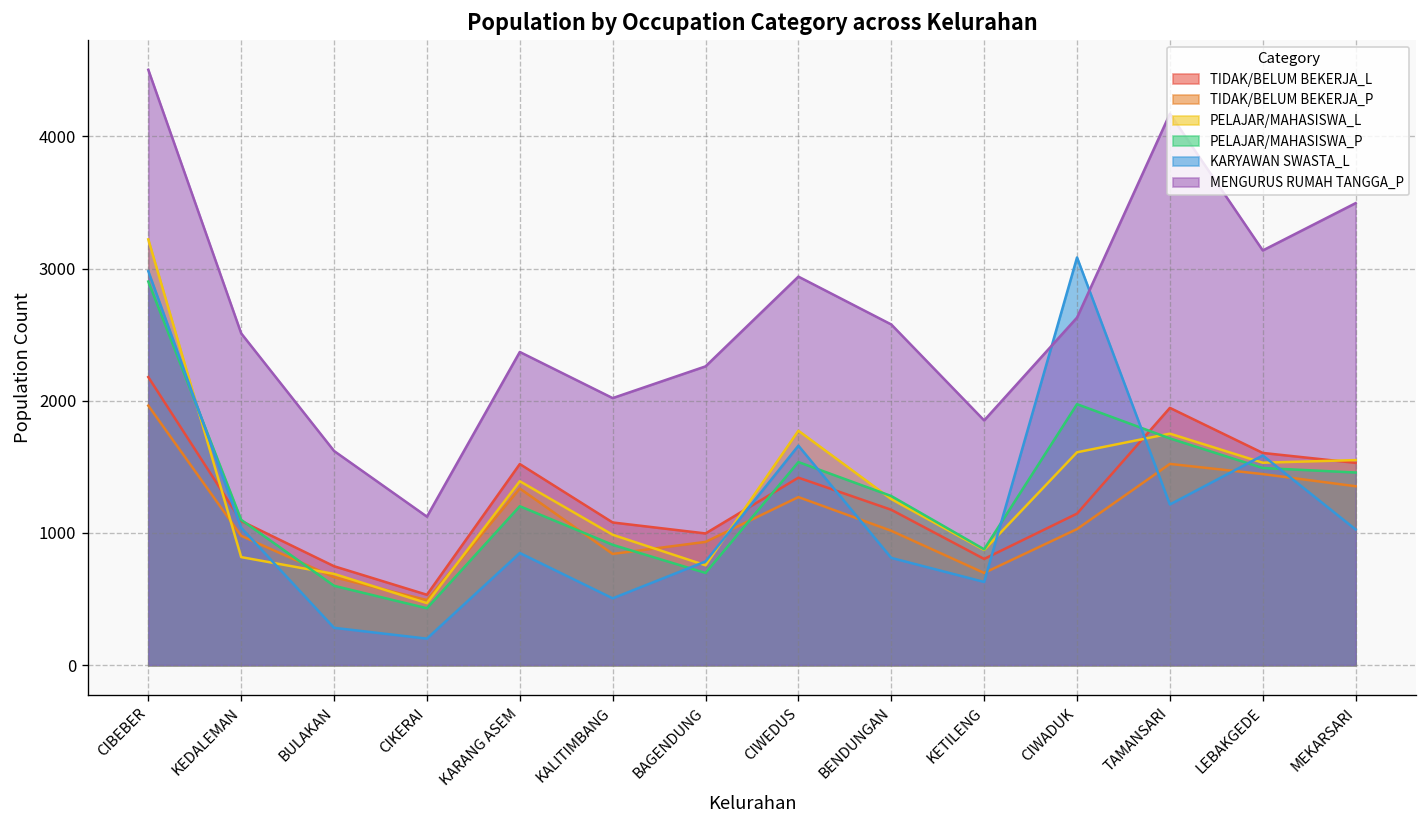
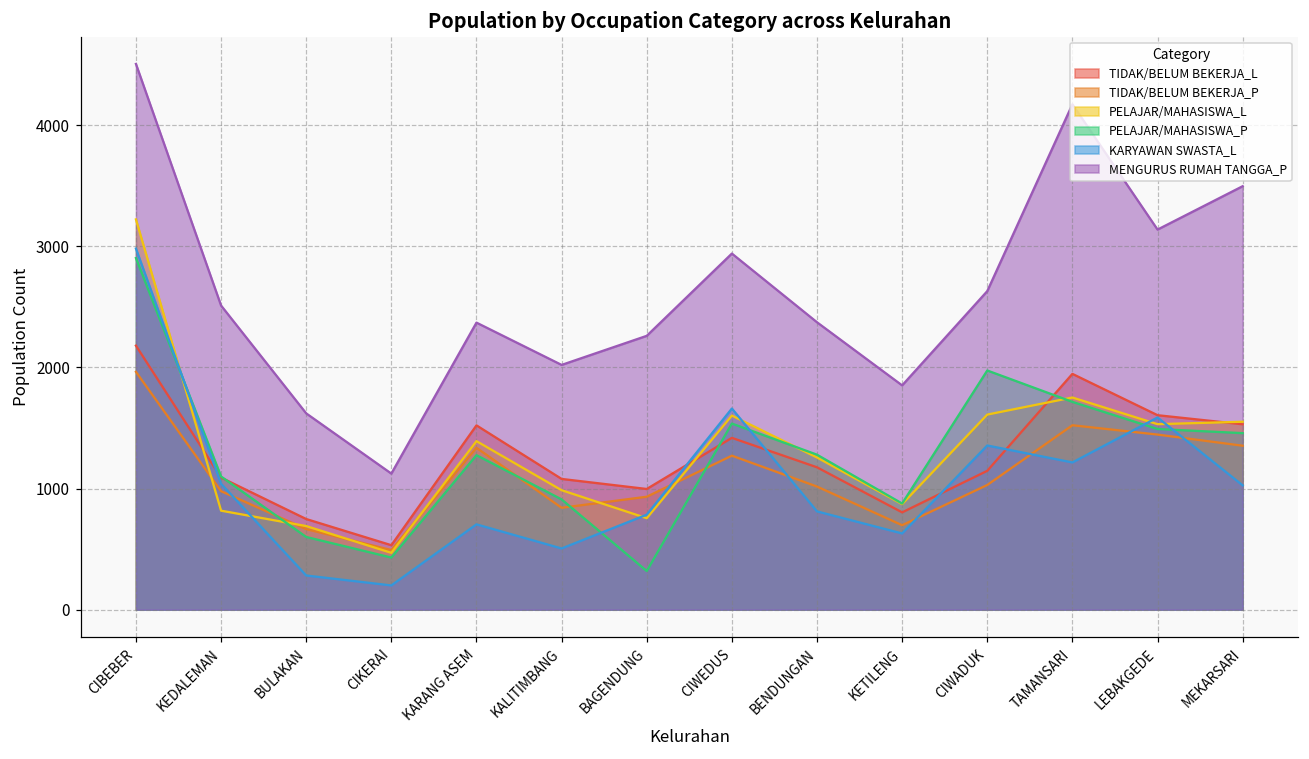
  {
    "PELAJAR/MAHASISWA_L": {
      "CIBEBER": 3220,
      "KEDALEMAN": 820,
      "BULAKAN": 690,
      "CIKERAI": 470,
      "KARANG ASEM": 1390,
      "KALITIMBANG": 990,
      "BAGENDUNG": 760,
-     "CIWEDUS": 1770,
+     "CIWEDUS": 1600,
      "CIWADUK": 1610,
      "TAMANSARI": 1750,
      "LEBAKGEDE": 1530
    },
    "PELAJAR/MAHASISWA_P": {
      "CIBEBER": 2900,
      "BULAKAN": 600,
      "CIKERAI": 430,
-     "KARANG ASEM": 1200,
+     "KARANG ASEM": 1280,
      "KALITIMBANG": 910,
-     "BAGENDUNG": 700,
+     "BAGENDUNG": 320,
      "CIWEDUS": 1540,
      "CIWADUK": 1970,
      "TAMANSARI": 1720,
      "LEBAKGEDE": 1490,
      "MEKARSARI": 1460
    },
    "KARYAWAN SWASTA_L": {
      "CIBEBER": 2980,
      "KEDALEMAN": 1040,
      "BULAKAN": 280,
      "CIKERAI": 200,
-     "KARANG ASEM": 850,
+     "KARANG ASEM": 700,
      "KALITIMBANG": 510,
      "BAGENDUNG": 780,
      "CIWEDUS": 1660,
      "BENDUNGAN": 810,
      "KETILENG": 630,
-     "CIWADUK": 3080,
+     "CIWADUK": 1360,
      "TAMANSARI": 1220,
      "MEKARSARI": 1030
    },
    "MENGURUS RUMAH TANGGA_P": {
      "CIBEBER": 4500,
      "KEDALEMAN": 2510,
      "BULAKAN": 1620,
      "CIKERAI": 1120,
      "KARANG ASEM": 2370,
      "KALITIMBANG": 2020,
      "BAGENDUNG": 2260,
      "CIWEDUS": 2940,
-     "BENDUNGAN": 2580,
+     "BENDUNGAN": 2370,
      "KETILENG": 1850,
      "CIWADUK": 2630,
      "LEBAKGEDE": 3140,
      "MEKARSARI": 3500
    }
  }
